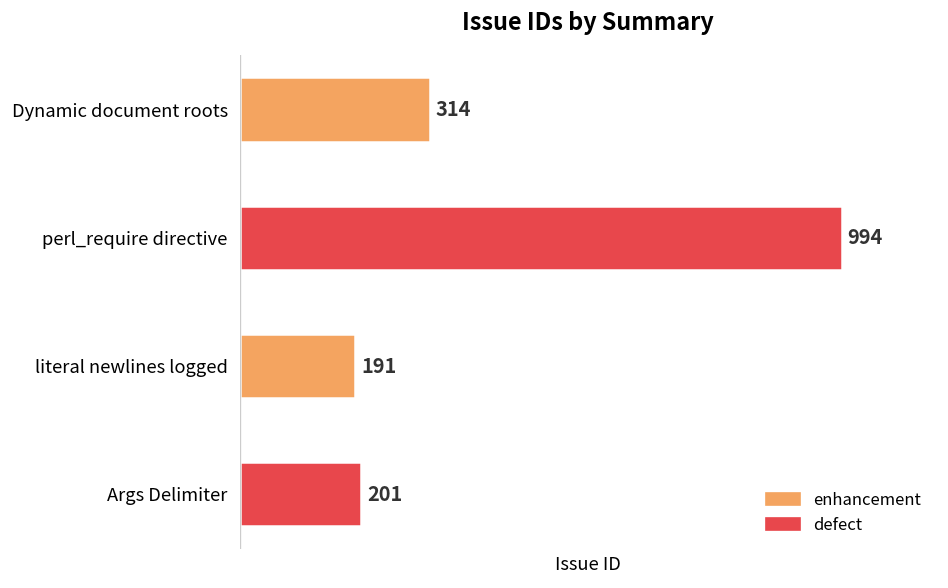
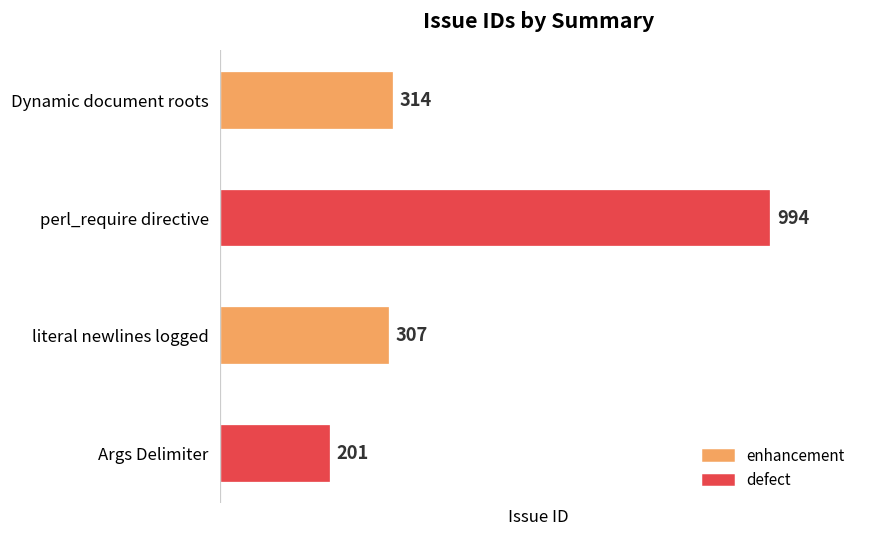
  {
    "Dynamic document roots": 314,
    "perl_require directive": 994,
-   "literal newlines logged": 191,
+   "literal newlines logged": 307,
    "Args Delimiter": 201
  }
